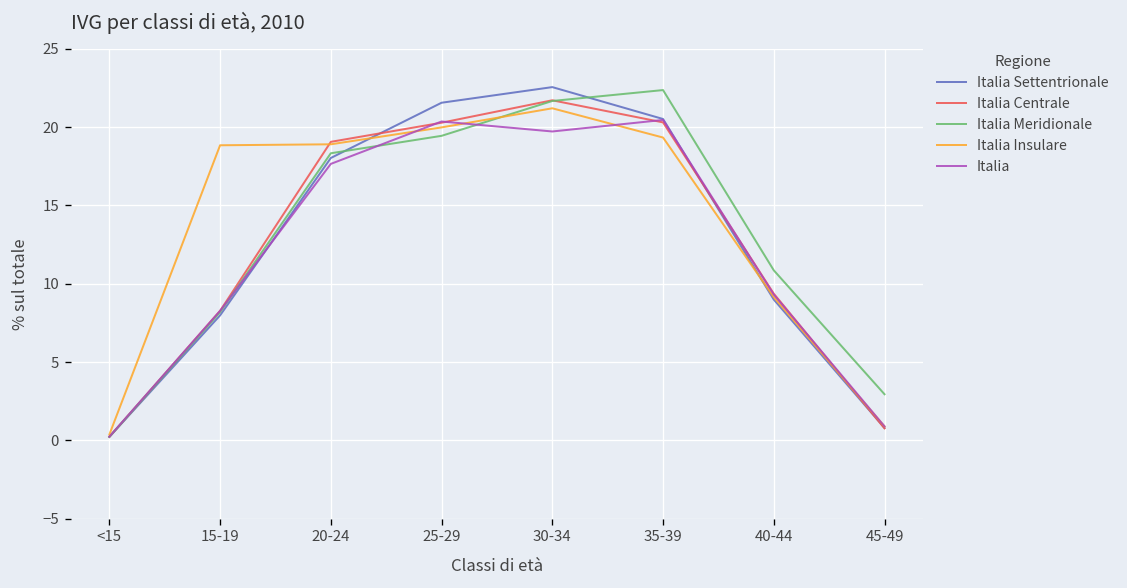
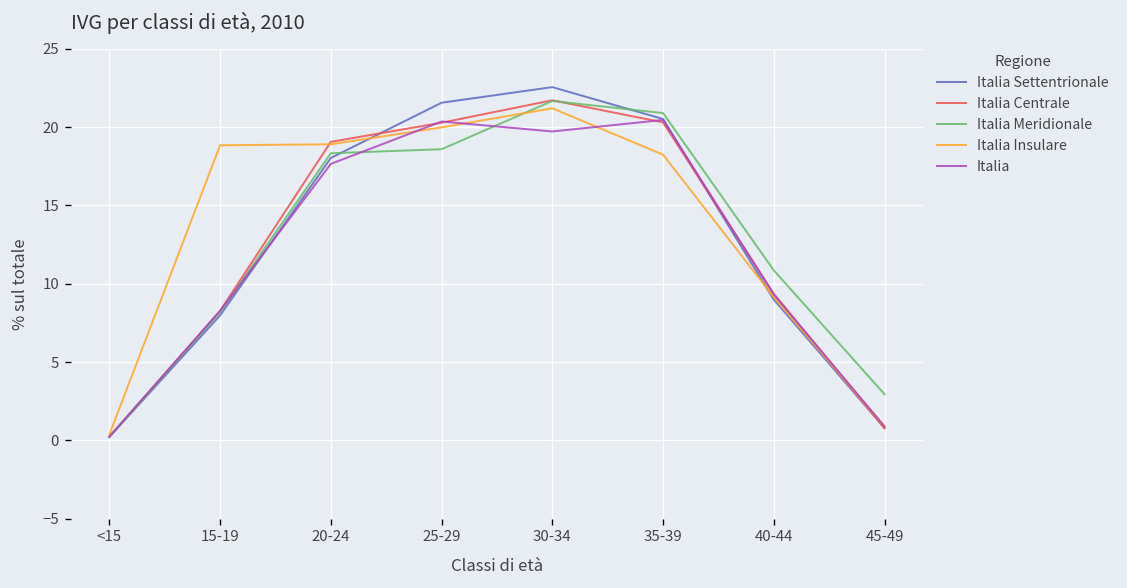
  {
    "Italia Settentrionale": {
      "15-19": 8.0,
      "20-24": 18.0,
      "25-29": 21.6,
      "30-34": 22.6
    },
    "Italia Meridionale": {
      "20-24": 18.3,
-     "25-29": 19.4,
-     "35-39": 22.4,
+     "25-29": 18.6,
+     "35-39": 20.9,
      "40-44": 10.9,
      "45-49": 2.9
    },
    "Italia Insulare": {
      "15-19": 18.8,
      "25-29": 20.0,
      "30-34": 21.2,
-     "35-39": 19.3
+     "35-39": 18.2
    },
    "Italia": {
      "20-24": 17.7,
      "30-34": 19.7
    }
  }
